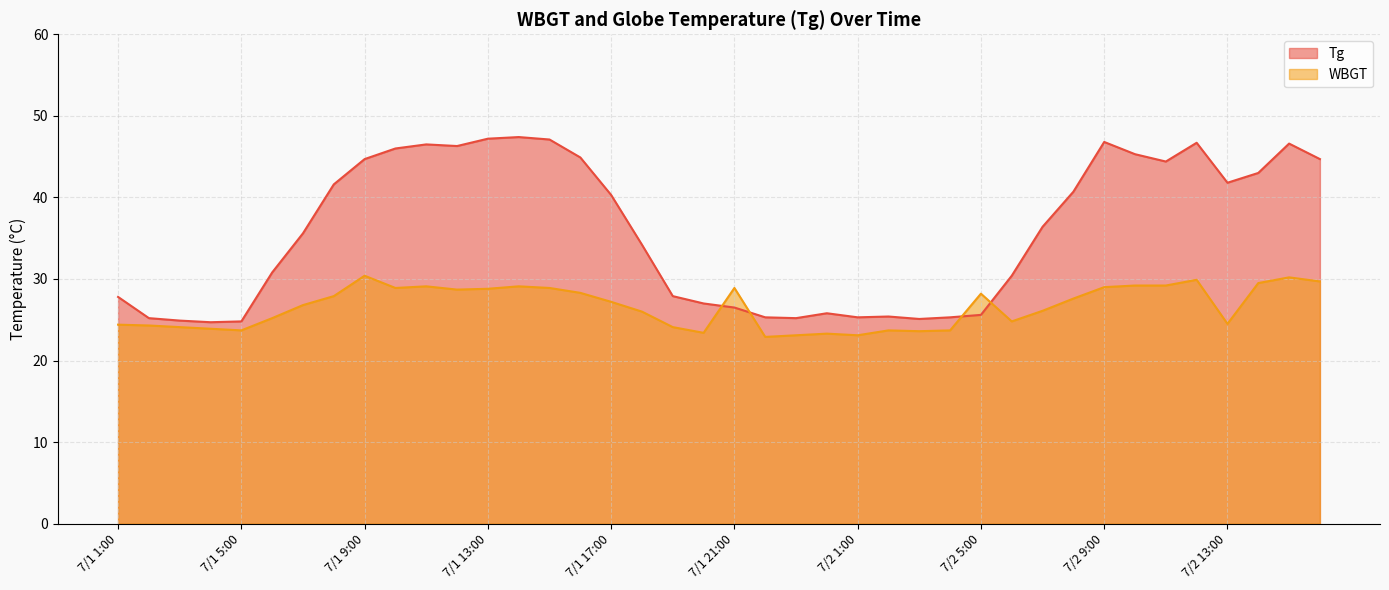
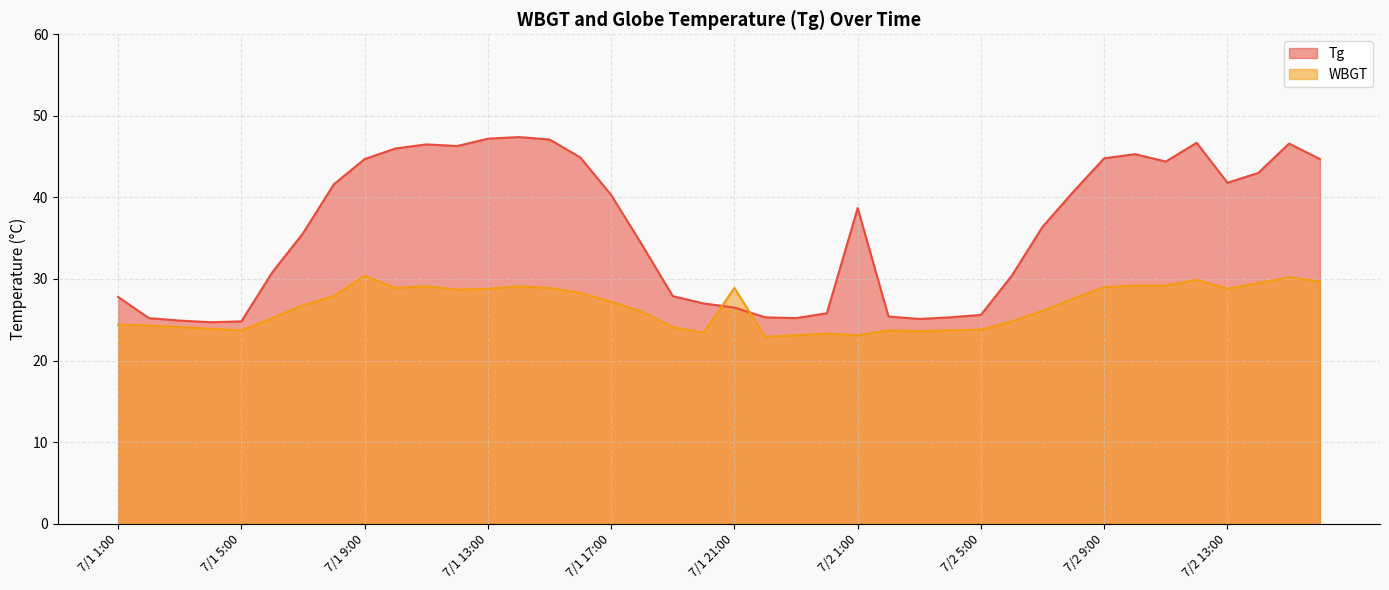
  {
    "Tg": {
      "7/1 1:00": 28,
      "7/1 5:00": 25,
      "7/1 9:00": 45,
      "7/1 13:00": 47,
      "7/1 17:00": 40,
      "7/1 21:00": 27,
-     "7/2 1:00": 25,
+     "7/2 1:00": 39,
      "7/2 5:00": 26,
-     "7/2 9:00": 47,
+     "7/2 9:00": 45,
      "7/2 13:00": 42
    },
    "WBGT": {
      "7/1 1:00": 24,
      "7/1 5:00": 24,
      "7/1 9:00": 30,
      "7/1 13:00": 29,
      "7/1 17:00": 27,
      "7/1 21:00": 29,
      "7/2 1:00": 23,
-     "7/2 5:00": 28,
+     "7/2 5:00": 24,
      "7/2 9:00": 29,
-     "7/2 13:00": 25
+     "7/2 13:00": 29
    }
  }
